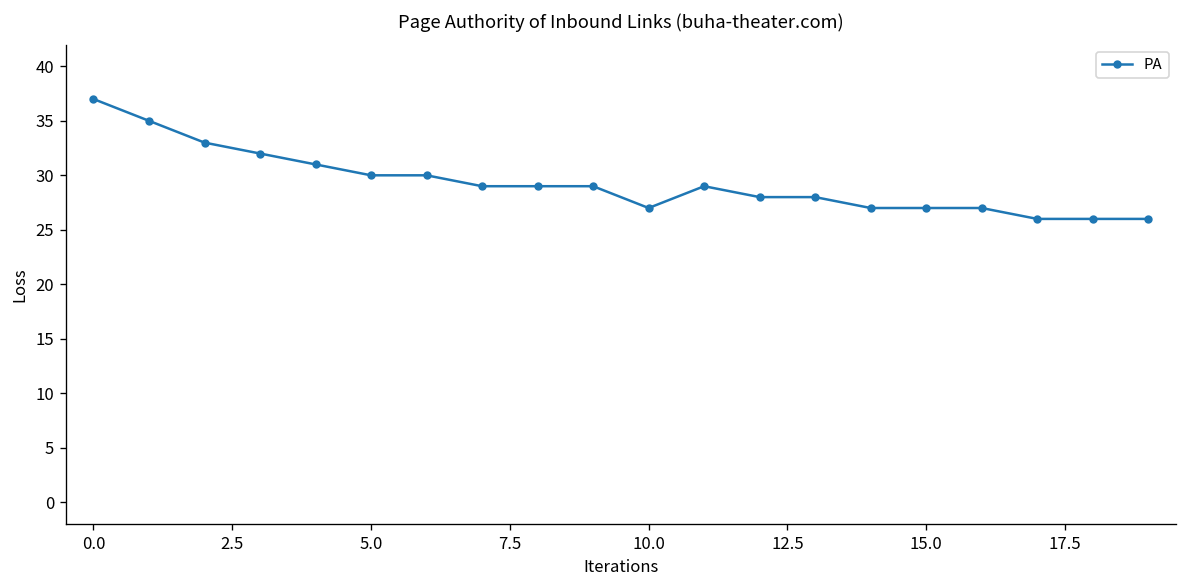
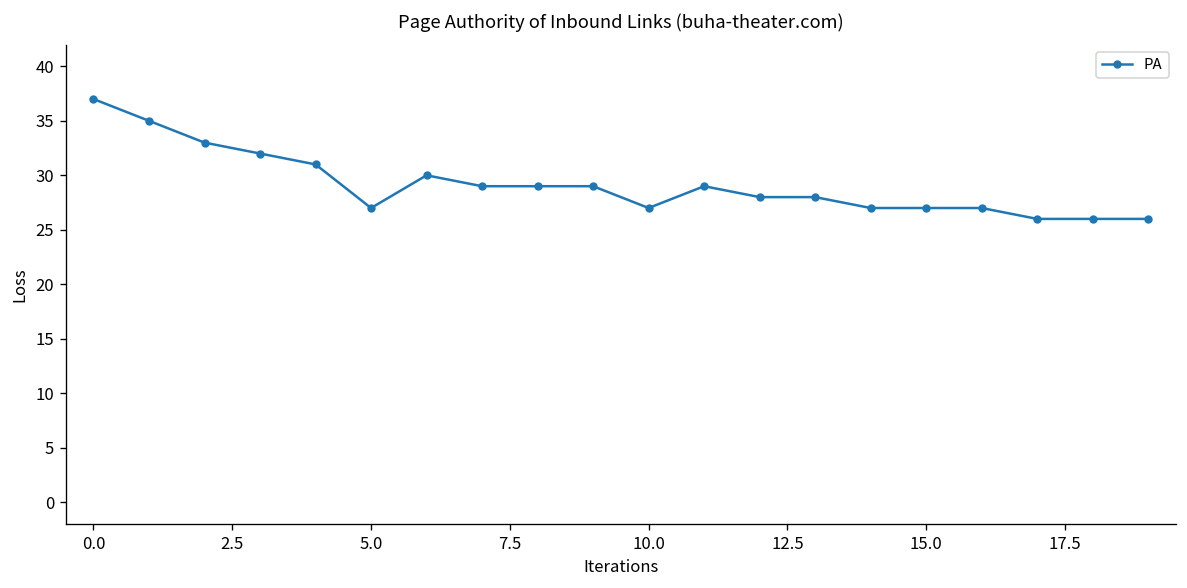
  {
    "0.0": 37,
-   "5.0": 30,
+   "5.0": 27,
    "10.0": 27,
    "15.0": 27
  }
